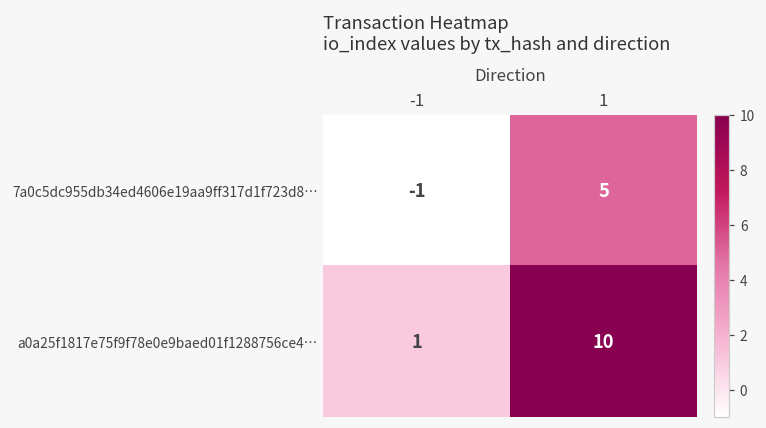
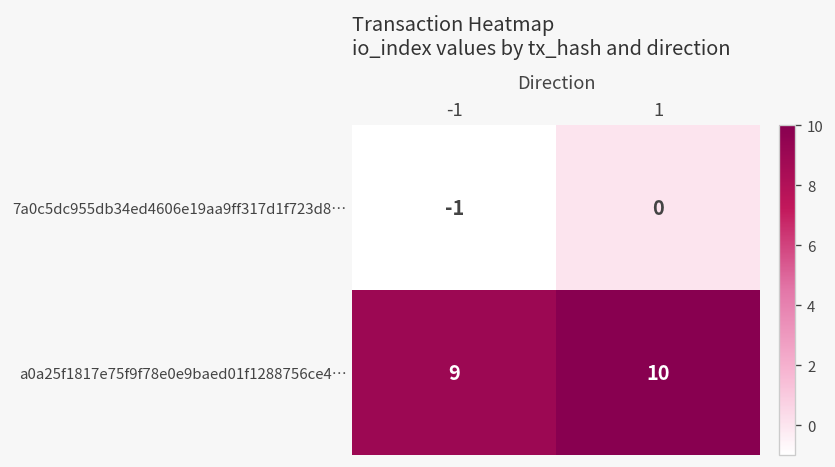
  {
    "7a0c5dc955db34ed4606e19aa9ff317d1f723d8…": {
      "-1": -1,
-     "1": 5
+     "1": 0
    },
    "a0a25f1817e75f9f78e0e9baed01f1288756ce4…": {
-     "-1": 1,
+     "-1": 9,
      "1": 10
    }
  }
